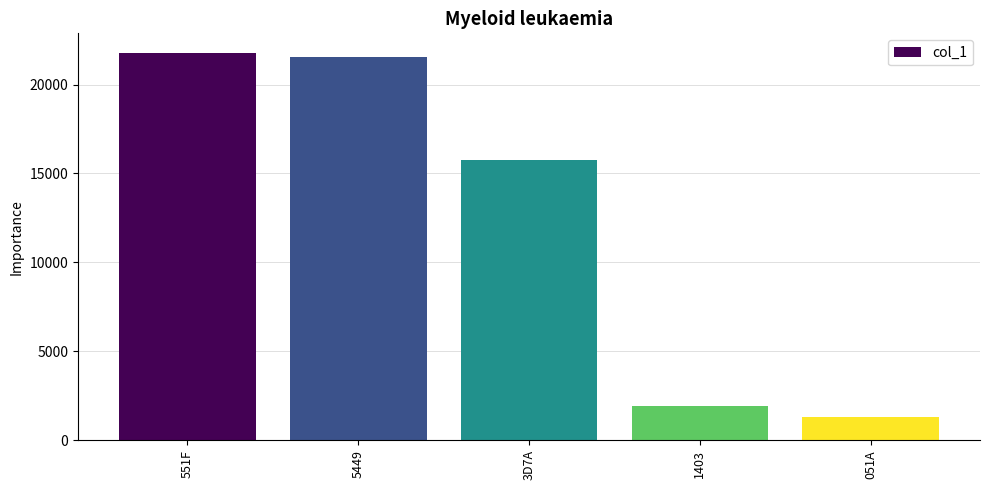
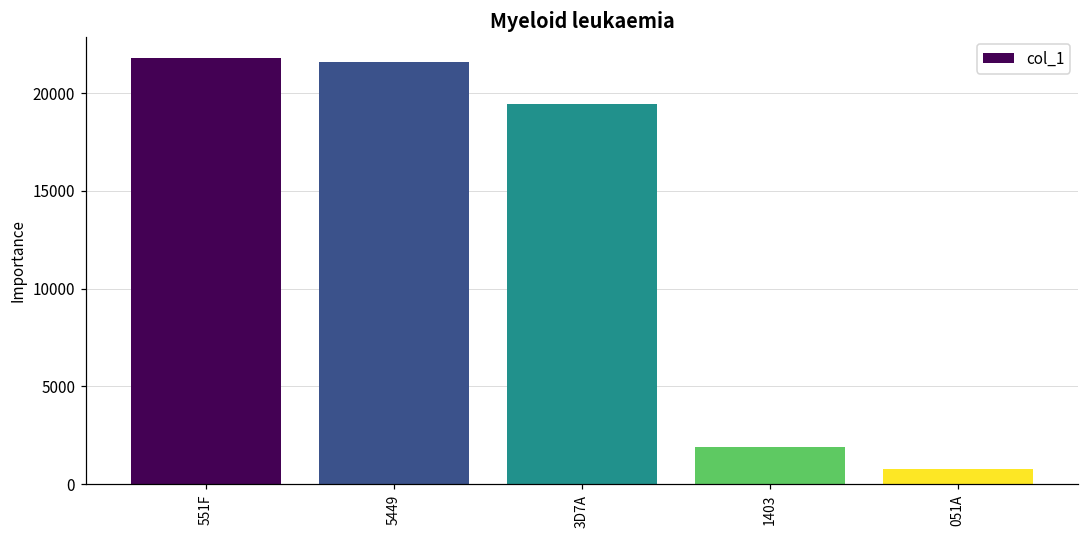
  {
    "551F": 21800,
    "5449": 21600,
-   "3D7A": 15700,
+   "3D7A": 19400,
    "1403": 1900,
-   "051A": 1300
+   "051A": 800
  }
